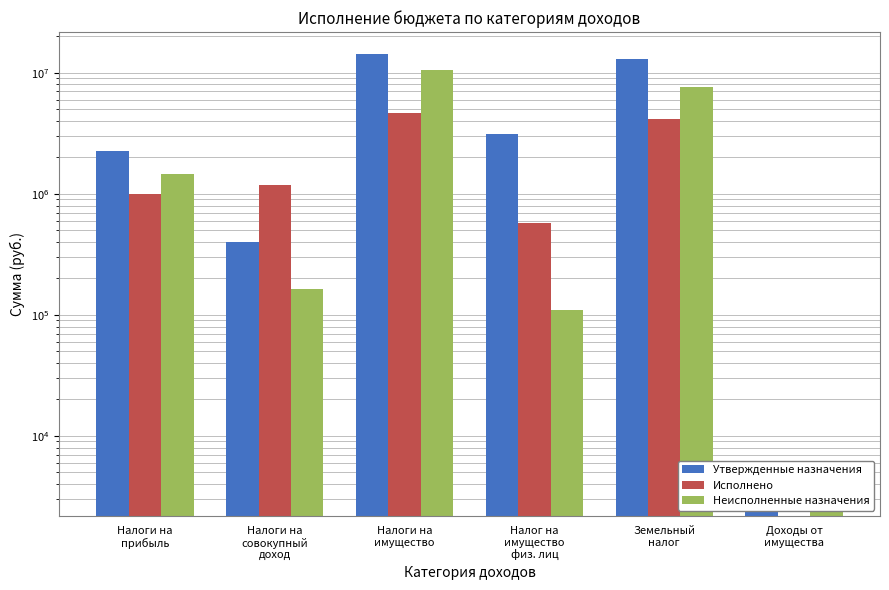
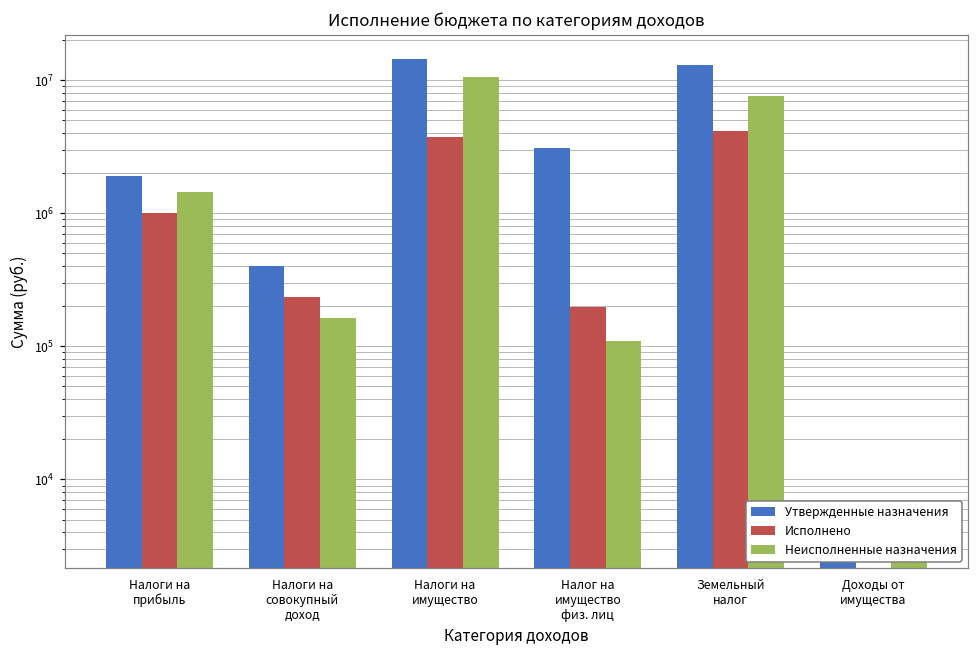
  {
    "Утвержденные назначения": {
-     "Налоги на прибыль": 2300000,
+     "Налоги на прибыль": 1900000,
      "Налоги на совокупный доход": 400000,
      "Налоги на имущество": 14000000,
      "Налог на имущество физ. лиц": 3100000,
      "Земельный налог": 13000000
    },
    "Исполнено": {
      "Налоги на прибыль": 1000000,
-     "Налоги на совокупный доход": 1200000,
-     "Налоги на имущество": 4600000,
-     "Налог на имущество физ. лиц": 600000,
+     "Налоги на совокупный доход": 240000,
+     "Налоги на имущество": 3700000,
+     "Налог на имущество физ. лиц": 200000,
      "Земельный налог": 4100000
    },
    "Неисполненные назначения": {
      "Налоги на прибыль": 1400000,
      "Налоги на совокупный доход": 160000,
      "Налоги на имущество": 11000000,
      "Налог на имущество физ. лиц": 110000,
      "Земельный налог": 8000000
    }
  }
